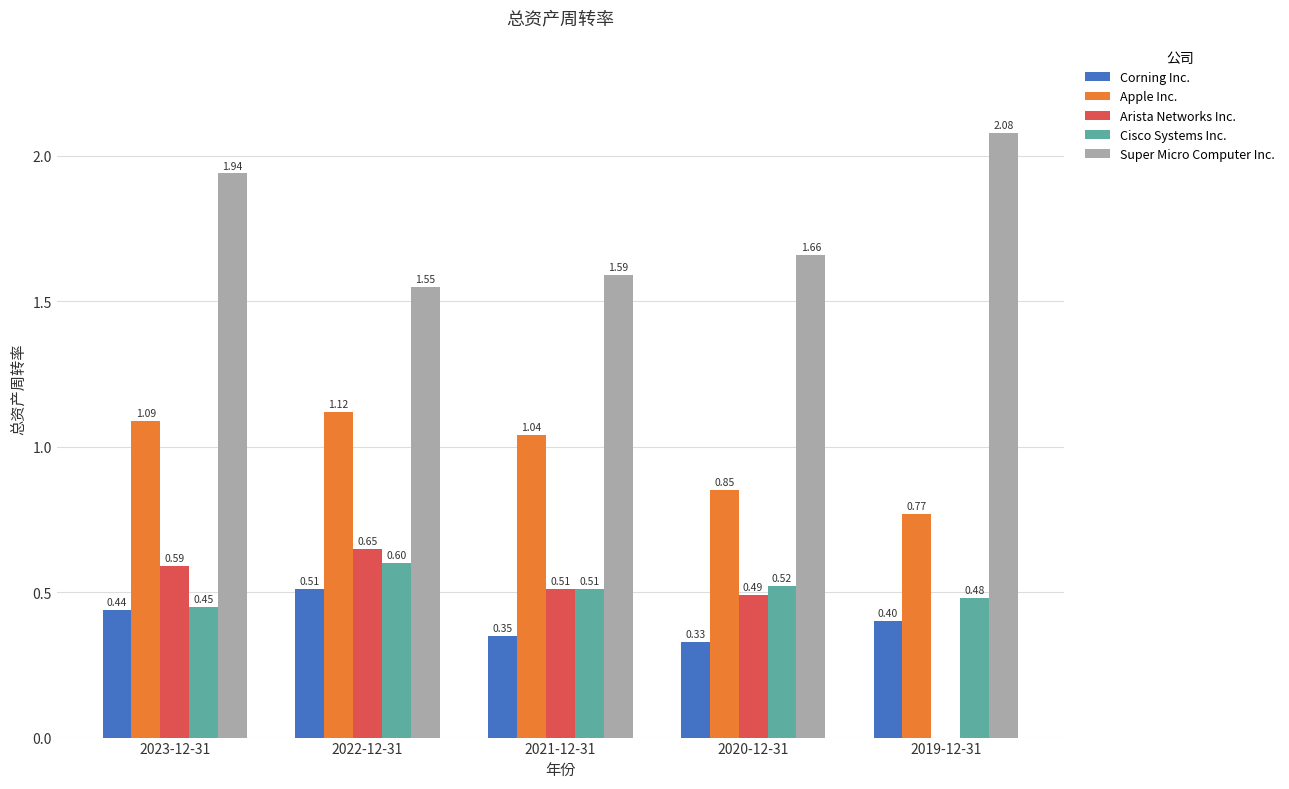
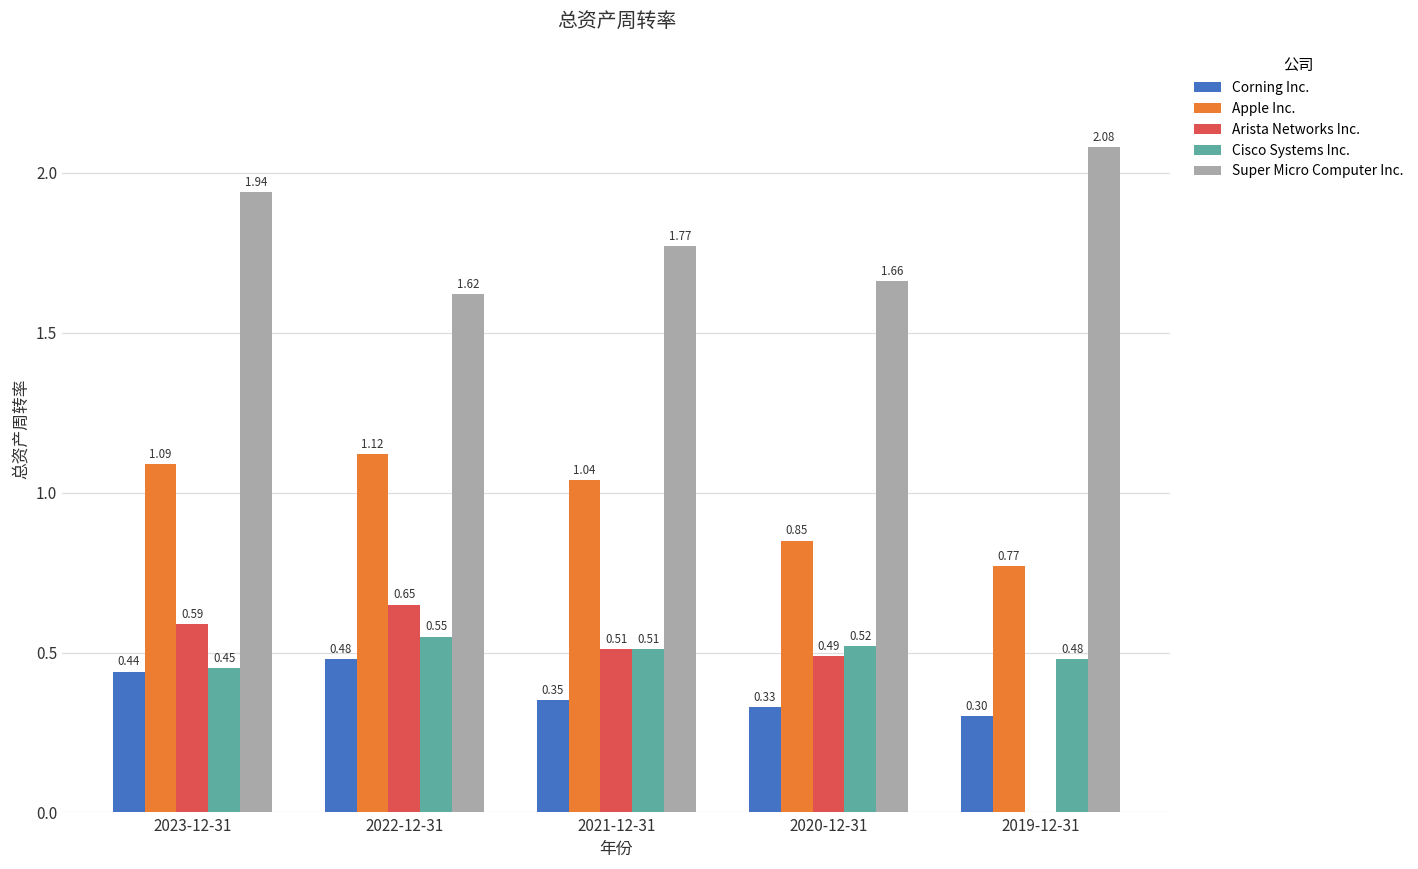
  {
    "Corning Inc.": {
      "2023-12-31": 0.44,
-     "2022-12-31": 0.51,
+     "2022-12-31": 0.48,
      "2021-12-31": 0.35,
      "2020-12-31": 0.33,
-     "2019-12-31": 0.40
+     "2019-12-31": 0.30
    },
    "Cisco Systems Inc.": {
      "2023-12-31": 0.45,
-     "2022-12-31": 0.60,
+     "2022-12-31": 0.55,
      "2021-12-31": 0.51,
      "2020-12-31": 0.52,
      "2019-12-31": 0.48
    },
    "Super Micro Computer Inc.": {
      "2023-12-31": 1.94,
-     "2022-12-31": 1.55,
-     "2021-12-31": 1.59,
+     "2022-12-31": 1.62,
+     "2021-12-31": 1.77,
      "2020-12-31": 1.66,
      "2019-12-31": 2.08
    }
  }
